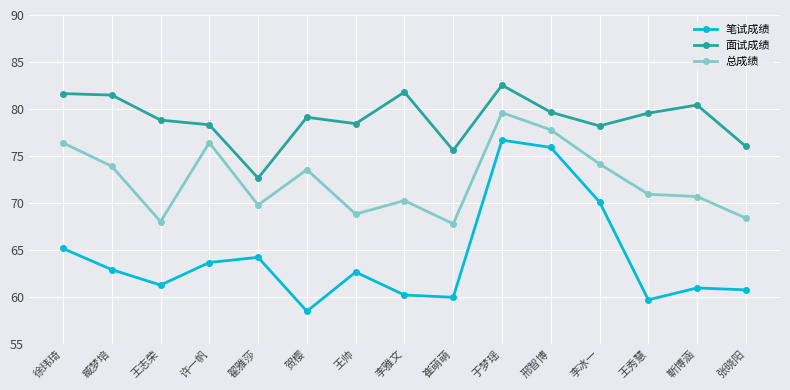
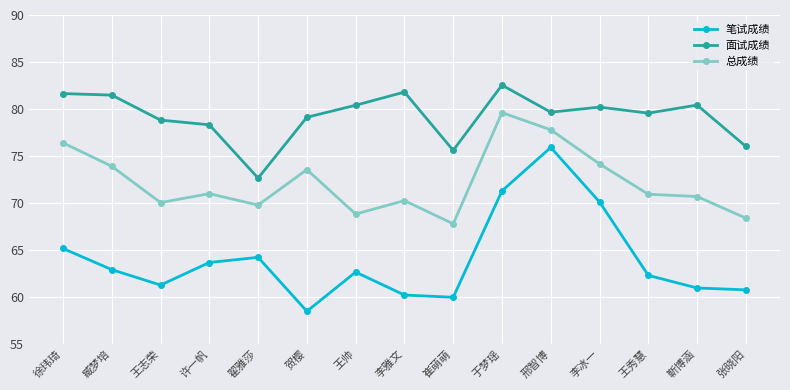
  {
    "笔试成绩": {
      "徐玮琦": 65,
      "臧梦培": 63,
      "王志荣": 61,
      "许一帆": 64,
      "翟雅莎": 64,
      "贺樱": 58,
      "王帅": 63,
      "李雅文": 60,
      "崔萌萌": 60,
-     "于梦瑶": 77,
+     "于梦瑶": 71,
      "邢智博": 76,
      "李冰一": 70,
-     "王秀慧": 60,
+     "王秀慧": 62,
      "靳博涵": 61,
      "张晓阳": 61
    },
    "面试成绩": {
      "徐玮琦": 82,
      "臧梦培": 81,
      "王志荣": 79,
      "许一帆": 78,
      "翟雅莎": 73,
      "贺樱": 79,
-     "王帅": 78,
+     "王帅": 80,
      "李雅文": 82,
      "崔萌萌": 76,
      "于梦瑶": 83,
      "邢智博": 80,
-     "李冰一": 78,
+     "李冰一": 80,
      "王秀慧": 80,
      "靳博涵": 80,
      "张晓阳": 76
    },
    "总成绩": {
      "徐玮琦": 76,
      "臧梦培": 74,
-     "王志荣": 68,
-     "许一帆": 76,
+     "王志荣": 70,
+     "许一帆": 71,
      "翟雅莎": 70,
      "贺樱": 74,
      "王帅": 69,
      "李雅文": 70,
      "崔萌萌": 68,
      "于梦瑶": 80,
      "邢智博": 78,
      "李冰一": 74,
      "王秀慧": 71,
      "靳博涵": 71,
      "张晓阳": 68
    }
  }
